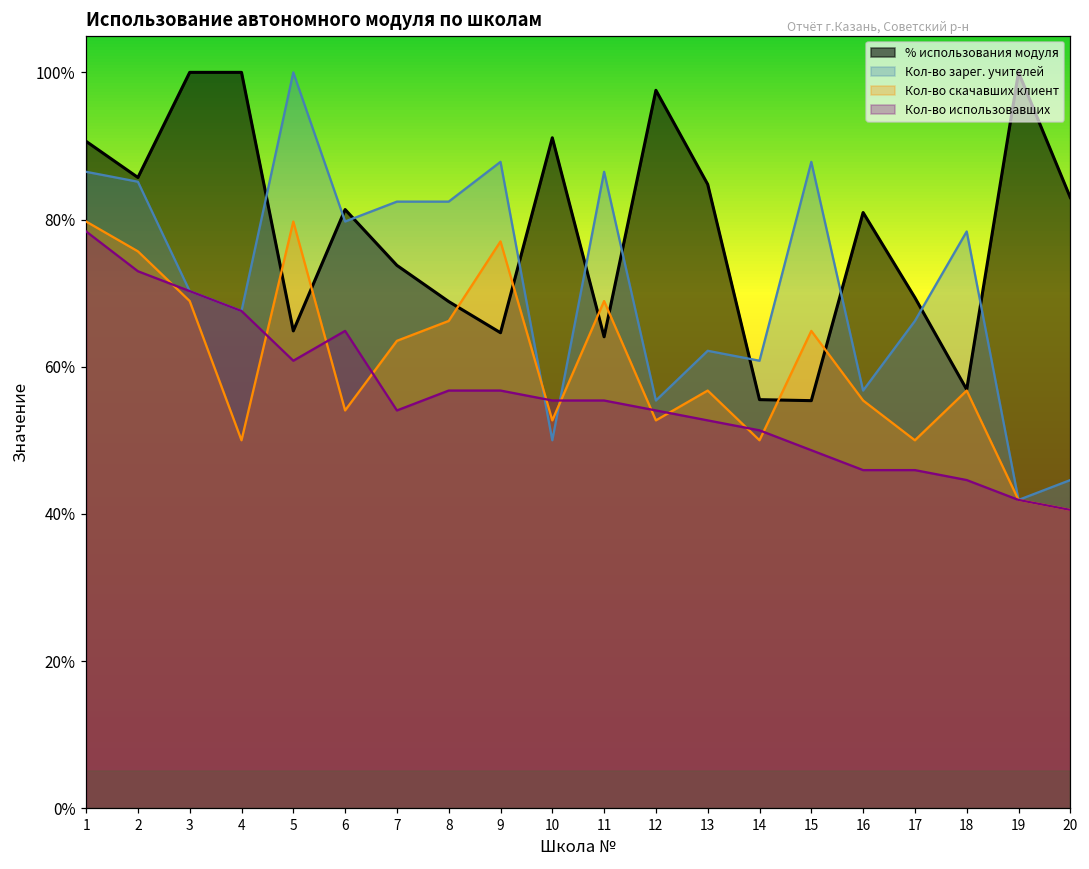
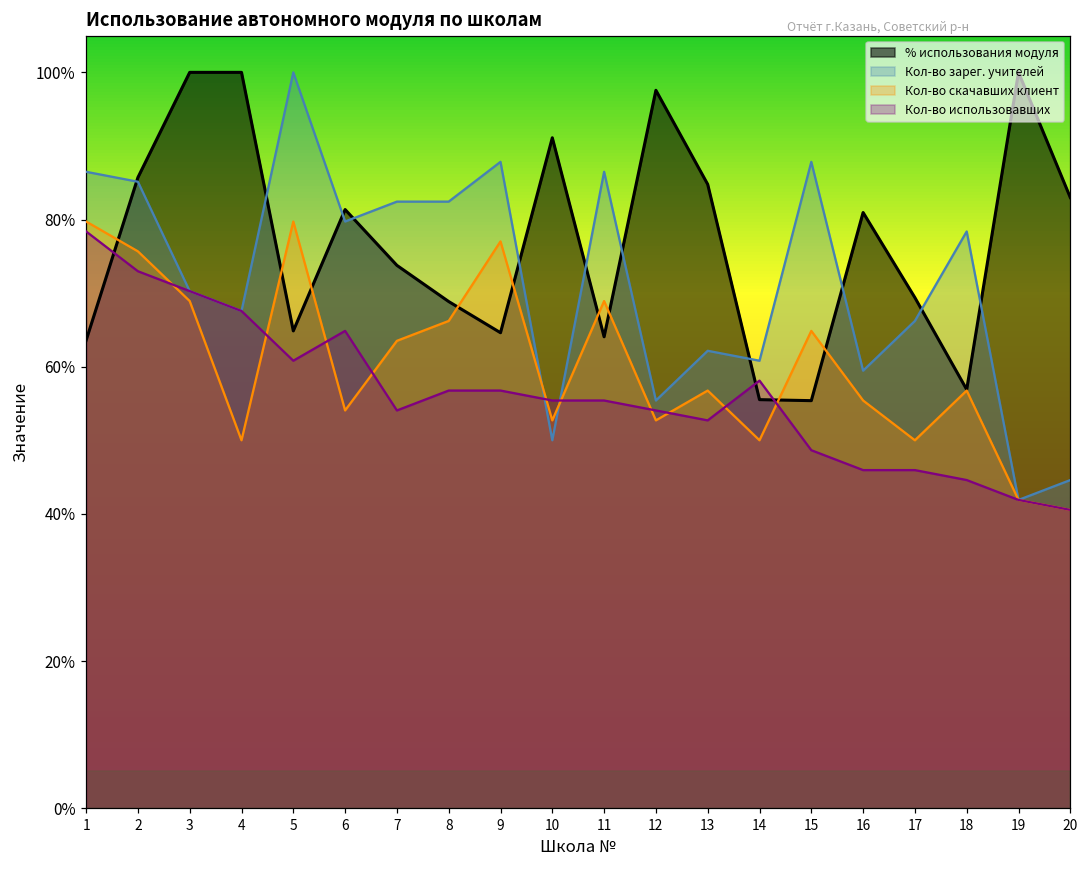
  {
    "% использования модуля": {
-     "1": "91%",
+     "1": "64%",
      "2": "86%",
      "3": "100%",
      "4": "100%",
      "5": "65%",
      "6": "81%",
      "7": "74%",
      "8": "69%",
      "9": "65%",
      "10": "91%",
      "11": "64%",
      "12": "98%",
      "13": "85%",
      "14": "56%",
      "15": "55%",
      "16": "81%",
      "17": "69%",
      "20": "83%"
    },
    "Кол-во зарег. учителей": {
      "1": "86%",
      "2": "85%",
      "5": "100%",
      "6": "80%",
      "7": "82%",
      "8": "82%",
      "9": "88%",
      "10": "50%",
      "11": "86%",
      "12": "55%",
      "13": "62%",
      "14": "61%",
      "15": "88%",
-     "16": "57%",
+     "16": "59%",
      "17": "66%",
      "18": "78%",
      "20": "45%"
    },
    "Кол-во скачавших клиент": {
      "1": "80%",
      "2": "76%",
      "3": "69%",
      "4": "50%",
      "5": "80%",
      "6": "54%",
      "7": "64%",
      "8": "66%",
      "9": "77%",
      "10": "53%",
      "11": "69%",
      "12": "53%",
      "13": "57%",
      "14": "50%",
      "15": "65%",
      "16": "55%",
      "17": "50%"
    },
    "Кол-во использовавших": {
      "1": "78%",
      "2": "73%",
      "5": "61%",
      "6": "65%",
      "7": "54%",
      "8": "57%",
      "9": "57%",
      "10": "55%",
      "11": "55%",
      "12": "54%",
      "13": "53%",
-     "14": "51%",
+     "14": "58%",
      "15": "49%",
      "16": "46%",
      "17": "46%",
      "18": "45%"
    }
  }
